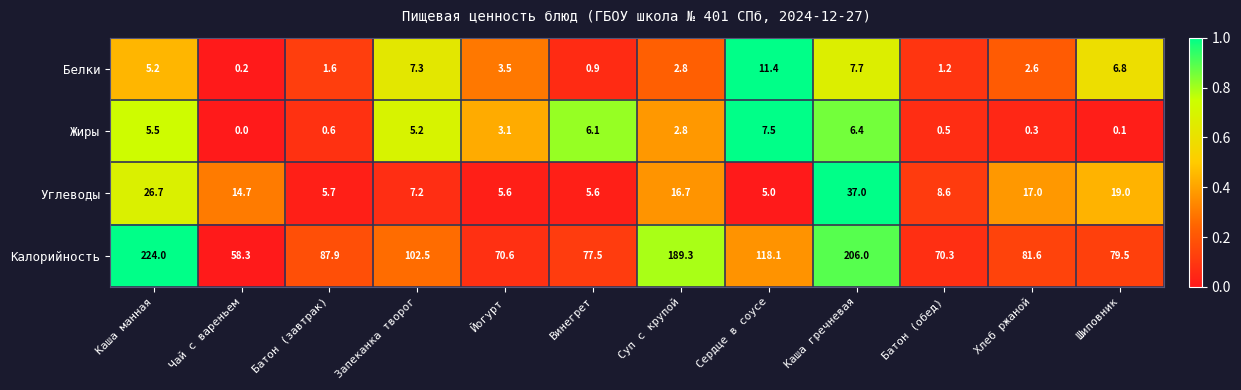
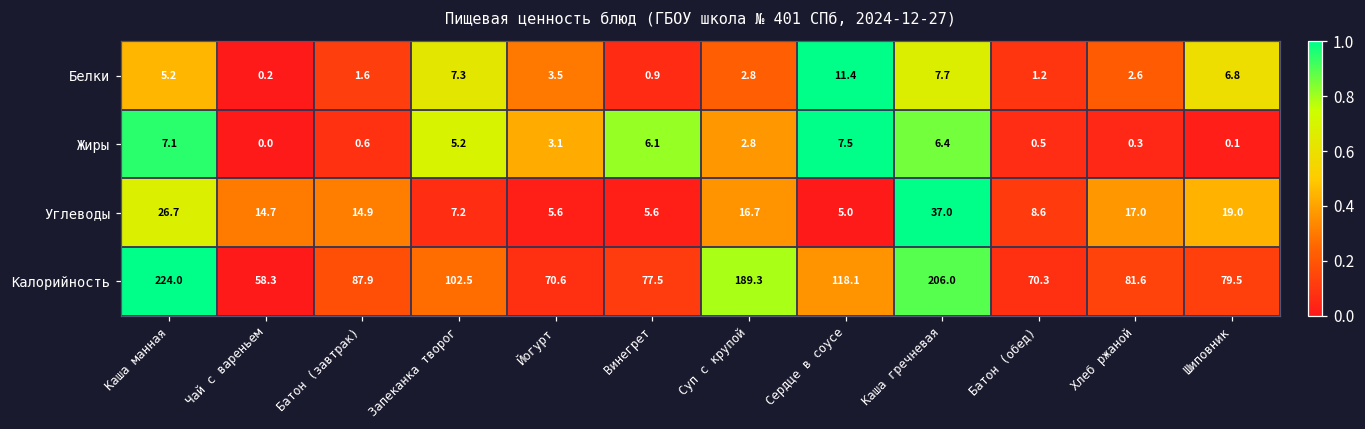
  {
    "Белки": {
      "Каша манная": 5.2,
      "Чай с вареньем": 0.2,
      "Батон (завтрак)": 1.6,
      "Запеканка творог": 7.3,
      "Йогурт": 3.5,
      "Винегрет": 0.9,
      "Суп с крупой": 2.8,
      "Сердце в соусе": 11.4,
      "Каша гречневая": 7.7,
      "Батон (обед)": 1.2,
      "Хлеб ржаной": 2.6,
      "Шиповник": 6.8
    },
    "Жиры": {
-     "Каша манная": 5.5,
+     "Каша манная": 7.1,
      "Чай с вареньем": 0.0,
      "Батон (завтрак)": 0.6,
      "Запеканка творог": 5.2,
      "Йогурт": 3.1,
      "Винегрет": 6.1,
      "Суп с крупой": 2.8,
      "Сердце в соусе": 7.5,
      "Каша гречневая": 6.4,
      "Батон (обед)": 0.5,
      "Хлеб ржаной": 0.3,
      "Шиповник": 0.1
    },
    "Углеводы": {
      "Каша манная": 26.7,
      "Чай с вареньем": 14.7,
-     "Батон (завтрак)": 5.7,
+     "Батон (завтрак)": 14.9,
      "Запеканка творог": 7.2,
      "Йогурт": 5.6,
      "Винегрет": 5.6,
      "Суп с крупой": 16.7,
      "Сердце в соусе": 5.0,
      "Каша гречневая": 37.0,
      "Батон (обед)": 8.6,
      "Хлеб ржаной": 17.0,
      "Шиповник": 19.0
    },
    "Калорийность": {
      "Каша манная": 224.0,
      "Чай с вареньем": 58.3,
      "Батон (завтрак)": 87.9,
      "Запеканка творог": 102.5,
      "Йогурт": 70.6,
      "Винегрет": 77.5,
      "Суп с крупой": 189.3,
      "Сердце в соусе": 118.1,
      "Каша гречневая": 206.0,
      "Батон (обед)": 70.3,
      "Хлеб ржаной": 81.6,
      "Шиповник": 79.5
    }
  }
